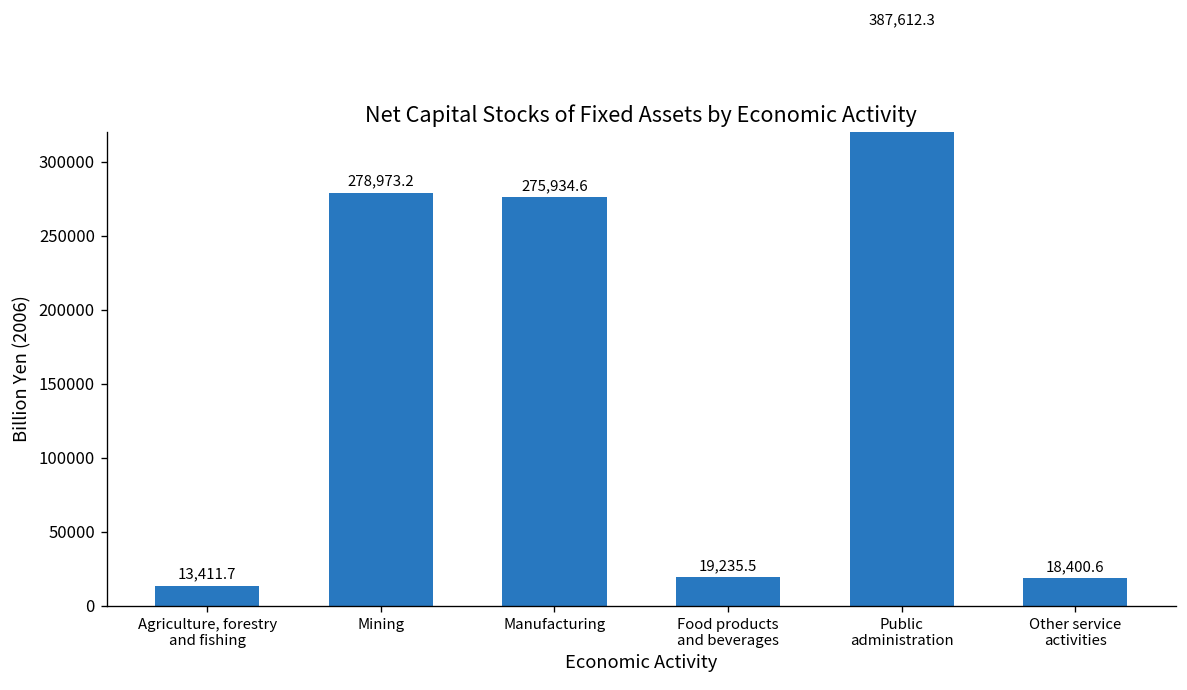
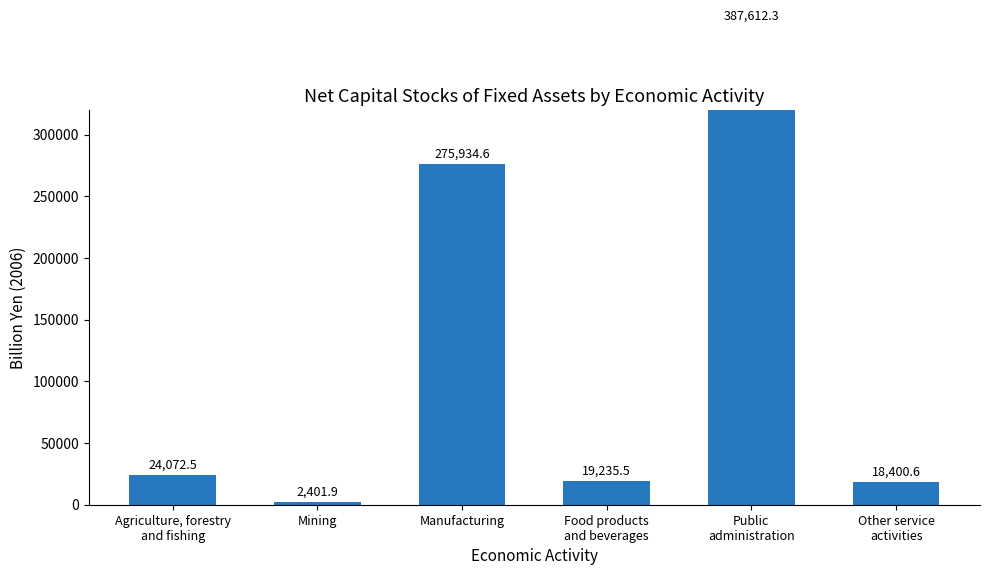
  {
-   "Agriculture, forestry and fishing": "13,411.7",
-   "Mining": "278,973.2",
+   "Agriculture, forestry and fishing": "24,072.5",
+   "Mining": "2,401.9",
    "Manufacturing": "275,934.6",
    "Food products and beverages": "19,235.5",
    "Other service activities": "18,400.6"
  }
